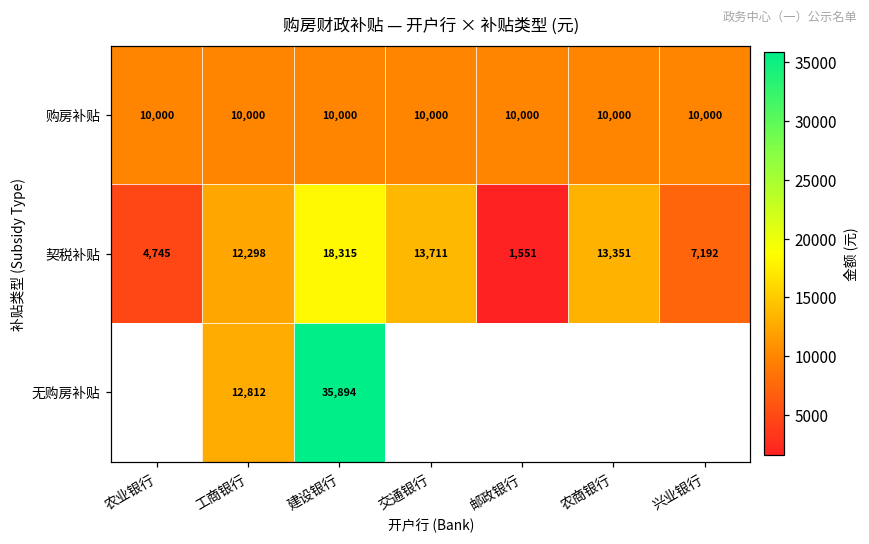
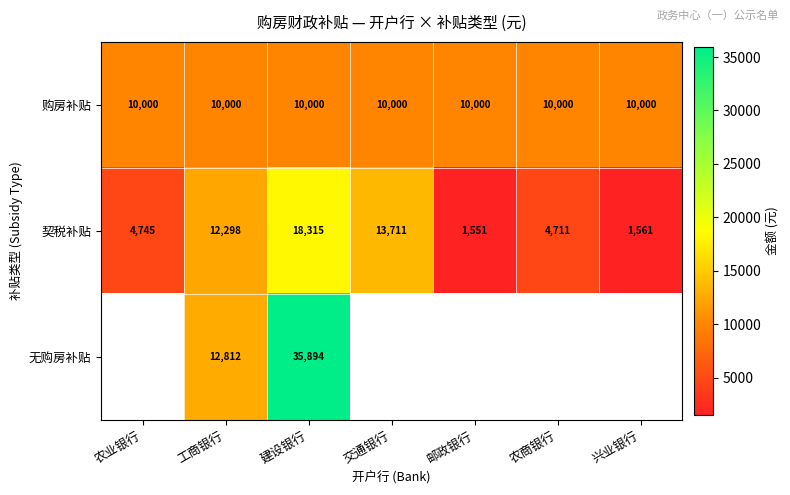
  {
    "购房补贴": {
      "农业银行": "10,000",
      "工商银行": "10,000",
      "建设银行": "10,000",
      "交通银行": "10,000",
      "邮政银行": "10,000",
      "农商银行": "10,000",
      "兴业银行": "10,000"
    },
    "契税补贴": {
      "农业银行": "4,745",
      "工商银行": "12,298",
      "建设银行": "18,315",
      "交通银行": "13,711",
      "邮政银行": "1,551",
-     "农商银行": "13,351",
-     "兴业银行": "7,192"
+     "农商银行": "4,711",
+     "兴业银行": "1,561"
    },
    "无购房补贴": {
      "工商银行": "12,812",
      "建设银行": "35,894"
    }
  }
